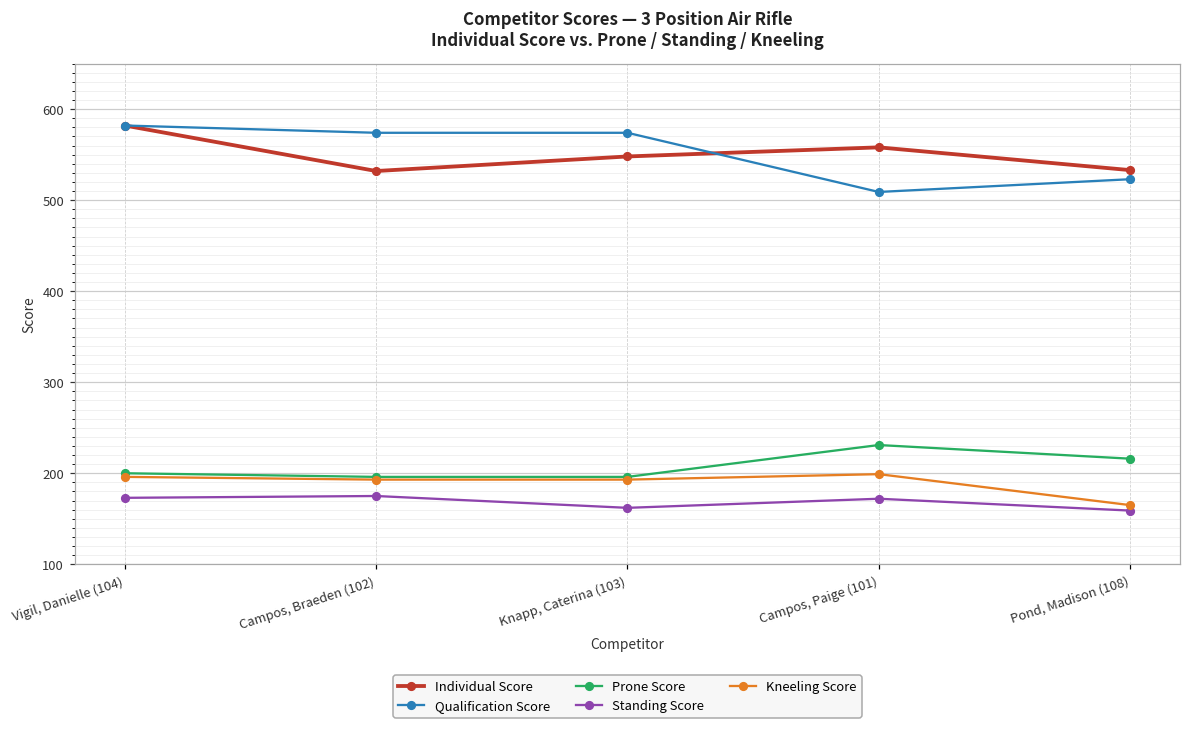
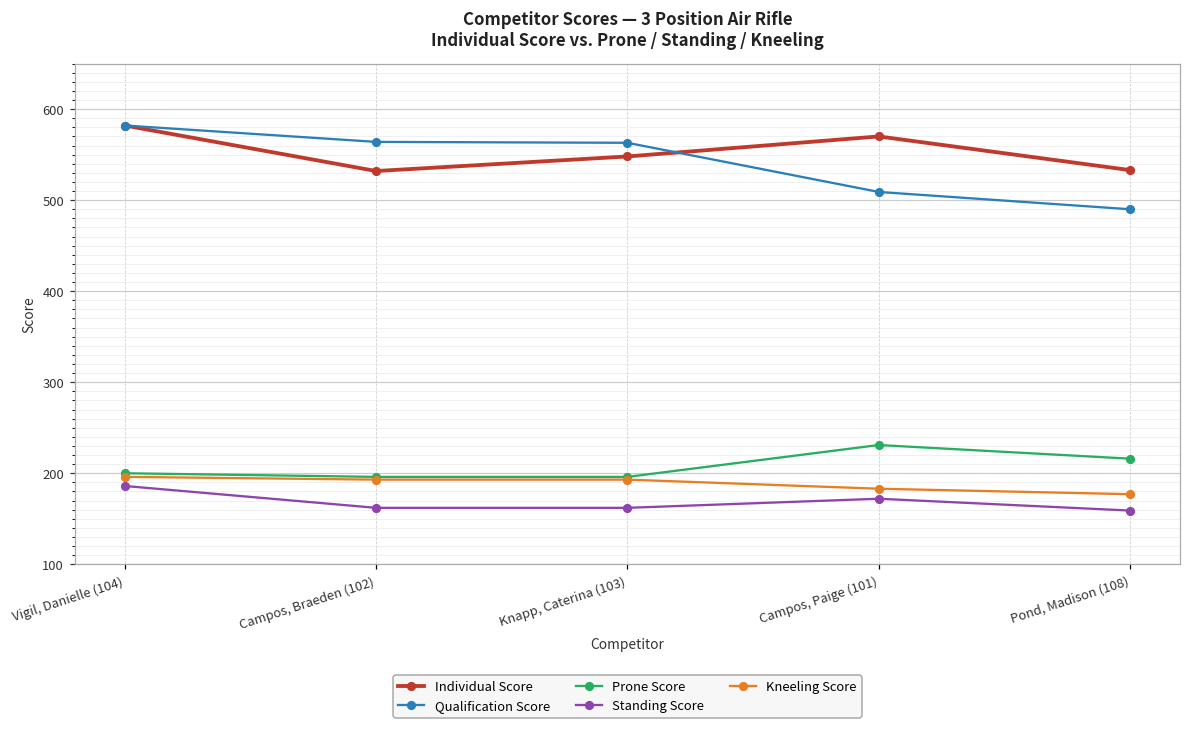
  {
    "Individual Score": {
      "Campos, Braeden (102)": 530,
      "Knapp, Caterina (103)": 550,
-     "Campos, Paige (101)": 560,
+     "Campos, Paige (101)": 570,
      "Pond, Madison (108)": 530
    },
    "Qualification Score": {
-     "Campos, Braeden (102)": 570,
-     "Knapp, Caterina (103)": 570,
+     "Campos, Braeden (102)": 560,
+     "Knapp, Caterina (103)": 560,
      "Campos, Paige (101)": 510,
-     "Pond, Madison (108)": 520
+     "Pond, Madison (108)": 490
    },
    "Prone Score": {
      "Vigil, Danielle (104)": 200,
      "Campos, Paige (101)": 230,
      "Pond, Madison (108)": 220
    },
    "Standing Score": {
-     "Vigil, Danielle (104)": 170,
-     "Campos, Braeden (102)": 180,
+     "Vigil, Danielle (104)": 190,
+     "Campos, Braeden (102)": 160,
      "Knapp, Caterina (103)": 160,
      "Campos, Paige (101)": 170,
      "Pond, Madison (108)": 160
    },
    "Kneeling Score": {
      "Vigil, Danielle (104)": 200,
-     "Campos, Paige (101)": 200,
-     "Pond, Madison (108)": 170
+     "Campos, Paige (101)": 180,
+     "Pond, Madison (108)": 180
    }
  }
